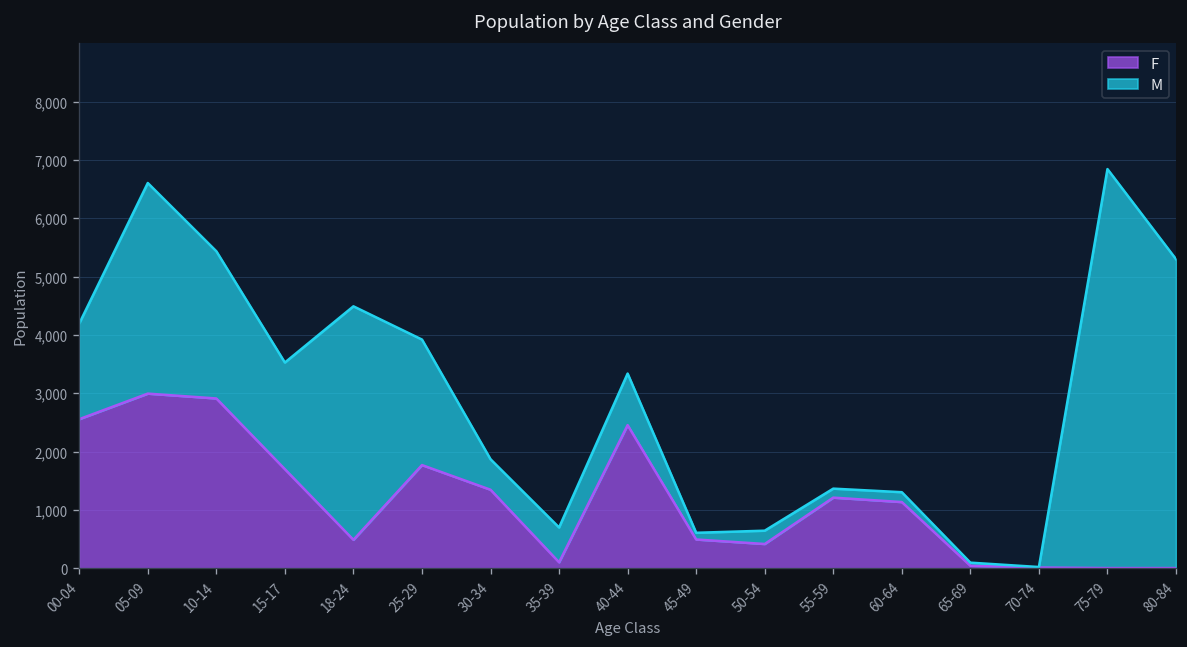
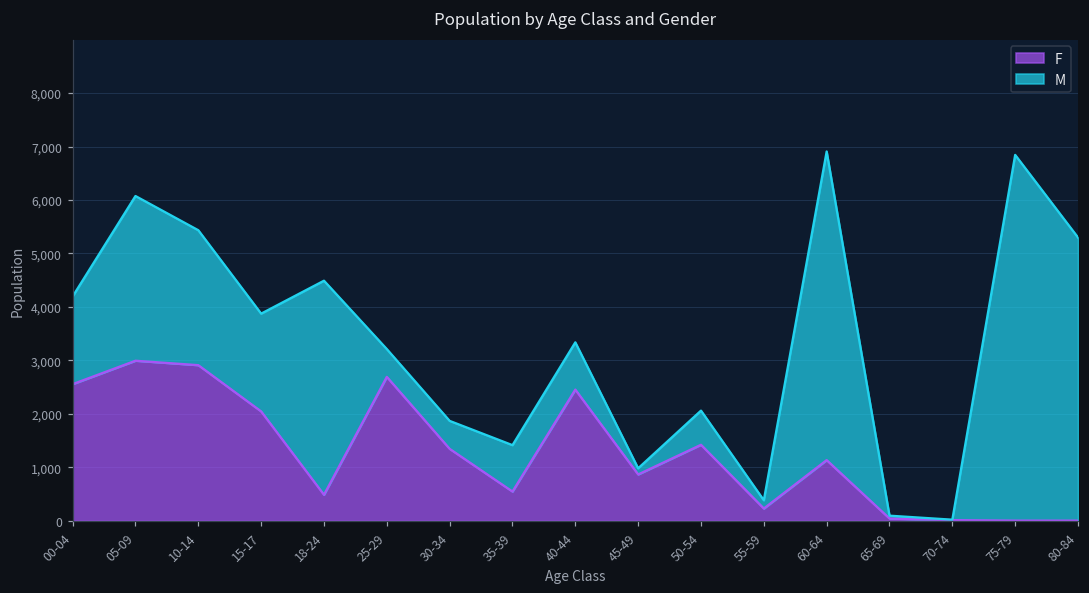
  {
    "F": {
      "00-04": "2,600",
      "05-09": "3,000",
      "10-14": "2,900",
-     "15-17": "1,700",
+     "15-17": "2,000",
      "18-24": "500",
-     "25-29": "1,800",
+     "25-29": "2,700",
      "30-34": "1,300",
-     "35-39": "100",
+     "35-39": "500",
      "40-44": "2,500",
-     "45-49": "500",
-     "50-54": "400",
-     "55-59": "1,200",
+     "45-49": "900",
+     "50-54": "1,400",
+     "55-59": "200",
      "60-64": "1,100",
      "65-69": "0",
      "75-79": "0",
      "80-84": "0"
    },
    "M": {
      "00-04": "1,600",
-     "05-09": "3,600",
+     "05-09": "3,100",
      "10-14": "2,500",
      "15-17": "1,800",
      "18-24": "4,000",
-     "25-29": "2,200",
+     "25-29": "500",
      "30-34": "500",
-     "35-39": "600",
+     "35-39": "900",
      "40-44": "900",
      "45-49": "100",
-     "50-54": "200",
+     "50-54": "600",
      "55-59": "200",
-     "60-64": "200",
+     "60-64": "5,800",
      "65-69": "100",
      "75-79": "6,800",
      "80-84": "5,300"
    }
  }
